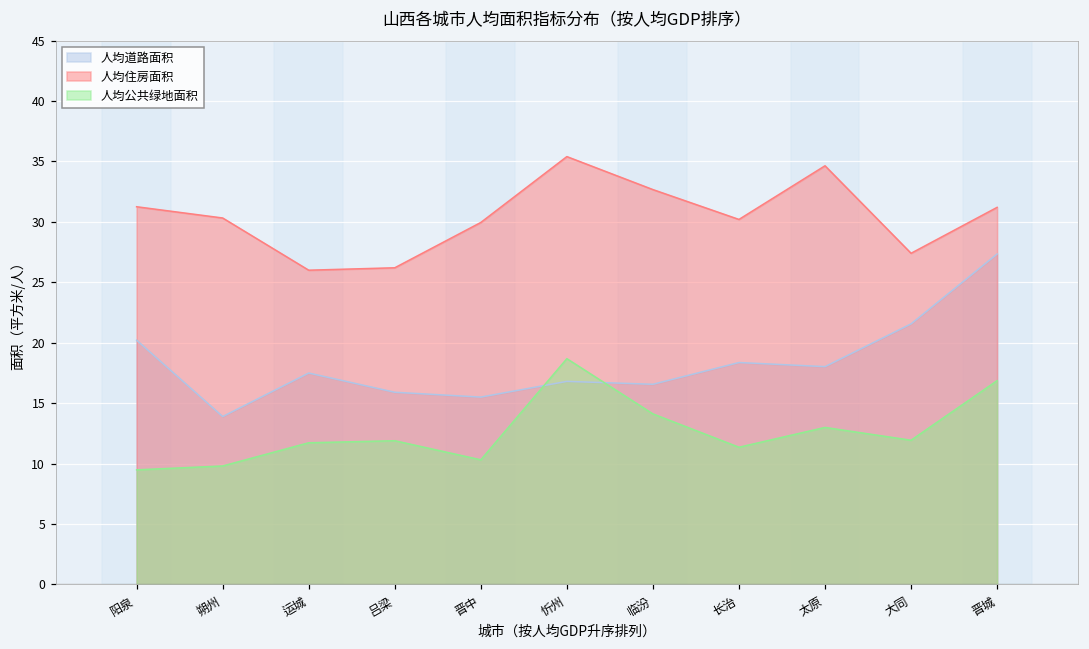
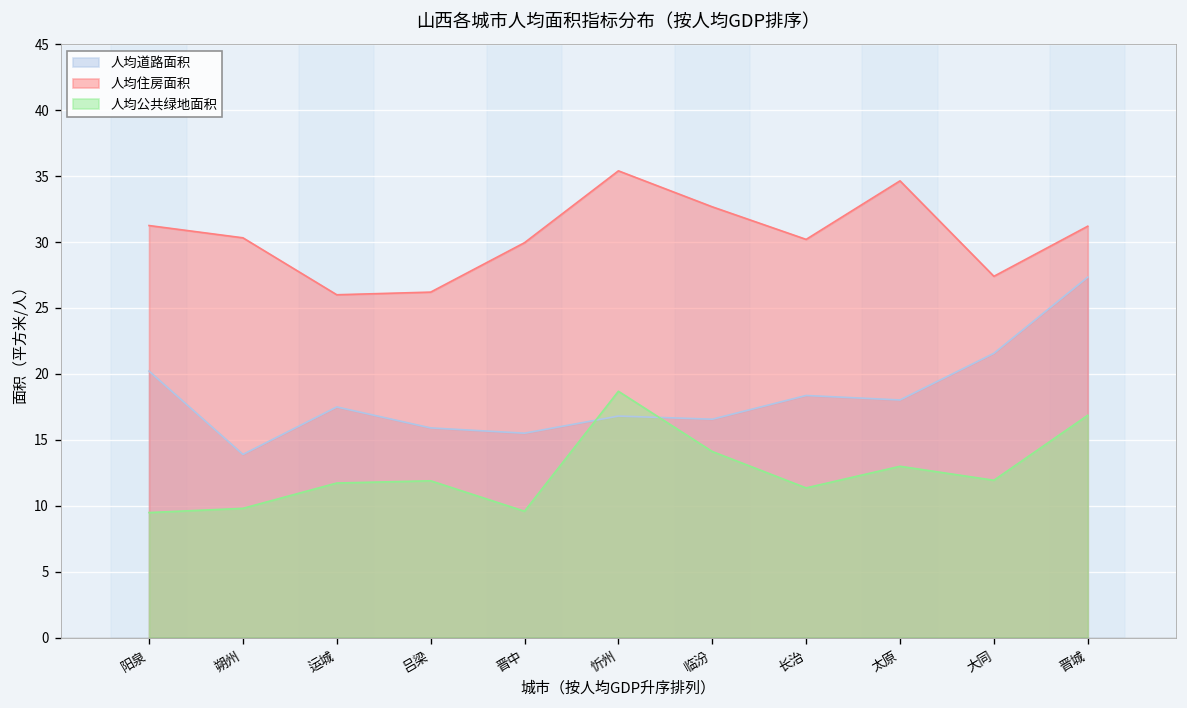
  {
    "人均道路面积": {
      "阳泉": 20.2,
      "朔州": 13.9,
      "运城": 17.5,
      "吕梁": 15.9,
      "晋中": 15.5,
      "忻州": 16.8,
      "临汾": 16.6,
      "长治": 18.4,
      "太原": 18.0,
      "大同": 21.6,
      "晋城": 27.3
    },
    "人均住房面积": {
      "阳泉": 31.3,
      "朔州": 30.3,
      "运城": 26.0,
      "吕梁": 26.2,
      "晋中": 30.0,
      "忻州": 35.4,
      "临汾": 32.7,
      "长治": 30.2,
      "太原": 34.6,
      "大同": 27.4,
      "晋城": 31.2
    },
    "人均公共绿地面积": {
      "阳泉": 9.5,
      "朔州": 9.8,
      "运城": 11.7,
      "吕梁": 11.9,
-     "晋中": 10.3,
+     "晋中": 9.6,
      "忻州": 18.7,
      "临汾": 14.1,
      "长治": 11.4,
      "太原": 13.0,
      "大同": 11.9,
      "晋城": 16.9
    }
  }
